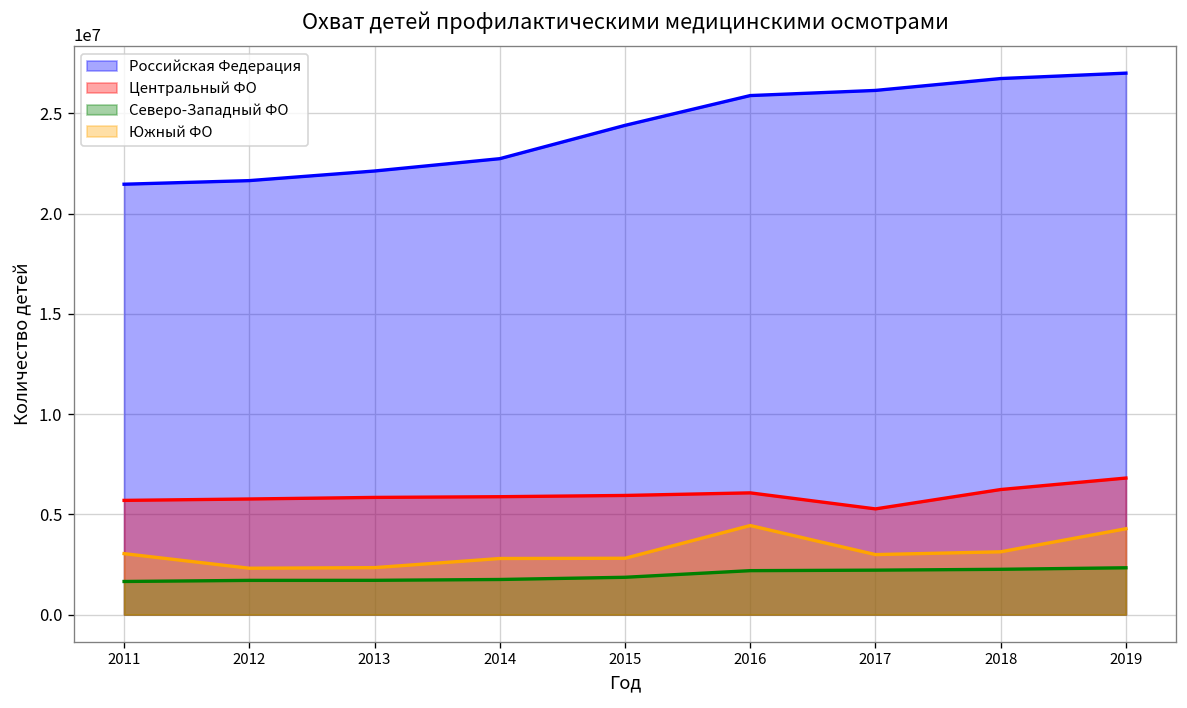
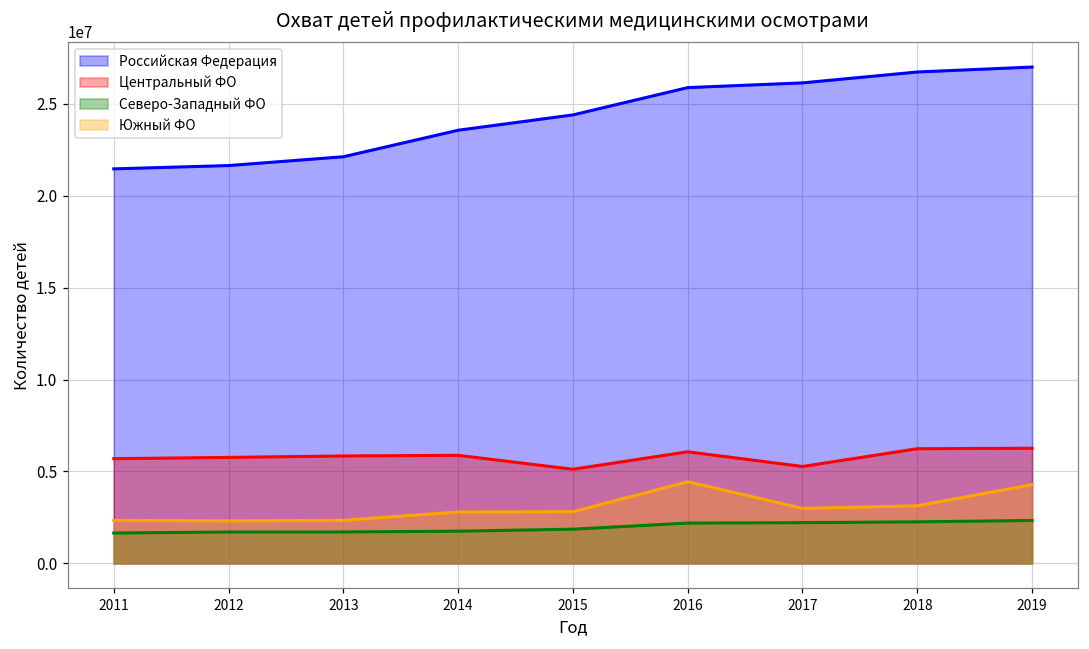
  {
    "Российская Федерация": {
      "2011": 21500000,
      "2012": 21600000,
      "2013": 22100000,
-     "2014": 22700000,
+     "2014": 23600000,
      "2015": 24400000,
      "2016": 25900000,
      "2017": 26100000,
      "2018": 26700000,
      "2019": 27000000
    },
    "Центральный ФО": {
      "2011": 5700000,
      "2012": 5800000,
      "2013": 5800000,
      "2014": 5900000,
-     "2015": 5900000,
+     "2015": 5100000,
      "2016": 6100000,
      "2017": 5300000,
      "2018": 6200000,
-     "2019": 6800000
+     "2019": 6300000
    },
    "Северо-Западный ФО": {
      "2011": 1700000,
      "2012": 1700000,
      "2013": 1700000,
      "2014": 1800000,
      "2015": 1900000,
      "2016": 2200000,
      "2017": 2200000,
      "2018": 2300000,
      "2019": 2300000
    },
    "Южный ФО": {
-     "2011": 3000000,
+     "2011": 2300000,
      "2012": 2300000,
      "2013": 2300000,
      "2014": 2800000,
      "2015": 2800000,
      "2016": 4400000,
      "2017": 3000000,
      "2018": 3100000,
      "2019": 4300000
    }
  }
